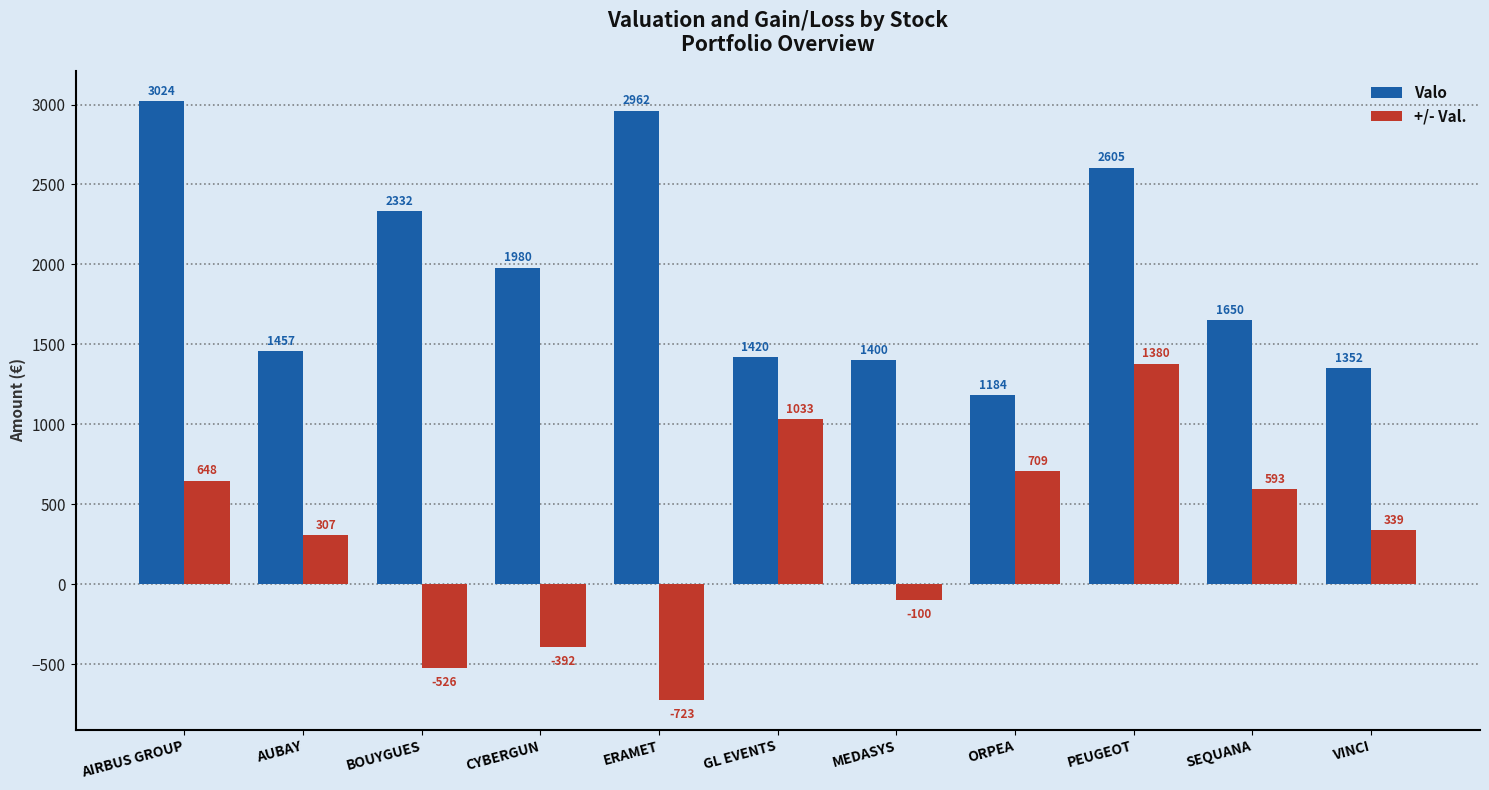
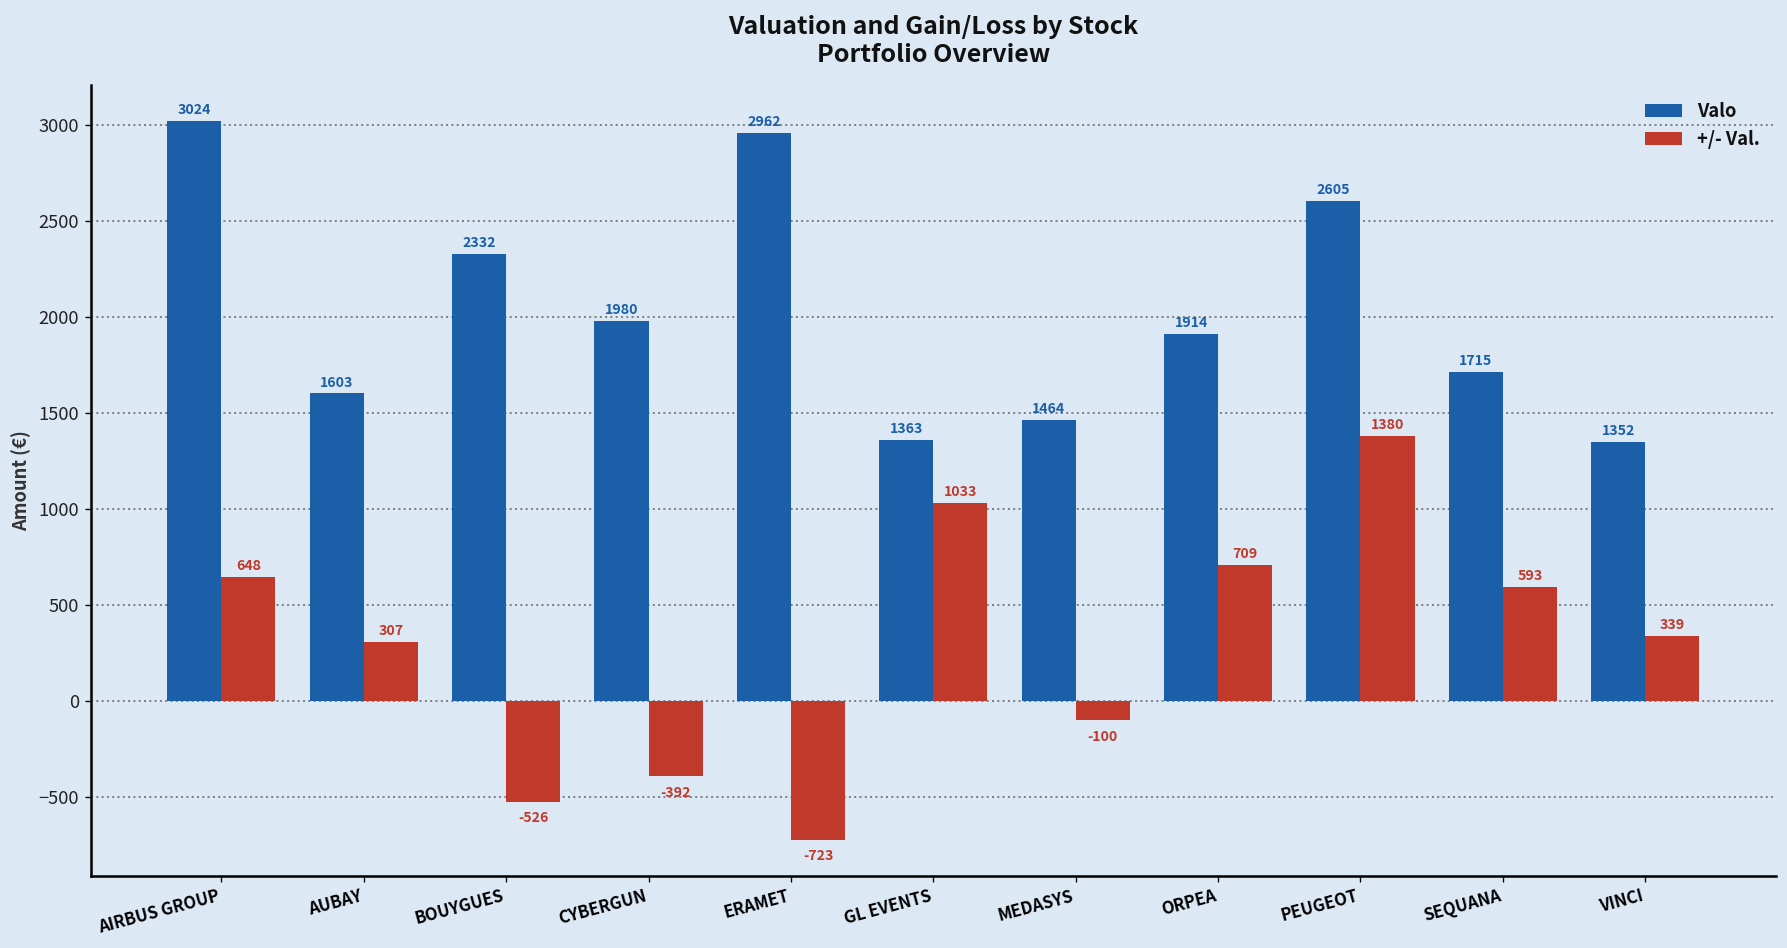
  {
    "Valo": {
      "AIRBUS GROUP": 3024,
-     "AUBAY": 1457,
+     "AUBAY": 1603,
      "BOUYGUES": 2332,
      "CYBERGUN": 1980,
      "ERAMET": 2962,
-     "GL EVENTS": 1420,
-     "MEDASYS": 1400,
-     "ORPEA": 1184,
+     "GL EVENTS": 1363,
+     "MEDASYS": 1464,
+     "ORPEA": 1914,
      "PEUGEOT": 2605,
-     "SEQUANA": 1650,
+     "SEQUANA": 1715,
      "VINCI": 1352
    },
    "+/- Val.": {
      "AIRBUS GROUP": 648,
      "AUBAY": 307,
      "BOUYGUES": -526,
      "CYBERGUN": -392,
      "ERAMET": -723,
      "GL EVENTS": 1033,
      "MEDASYS": -100,
      "ORPEA": 709,
      "PEUGEOT": 1380,
      "SEQUANA": 593,
      "VINCI": 339
    }
  }
